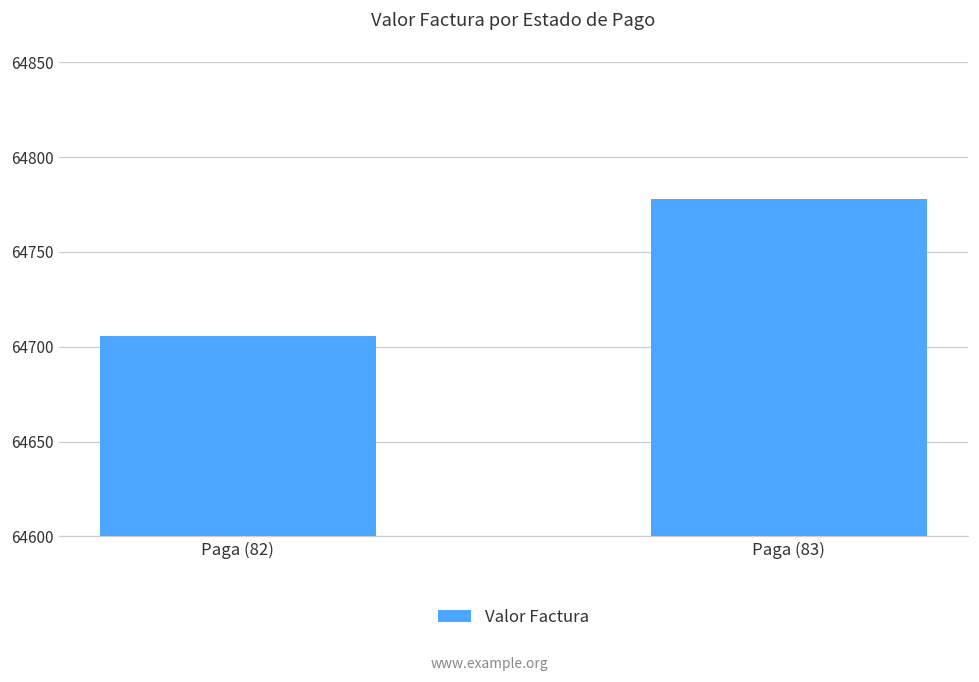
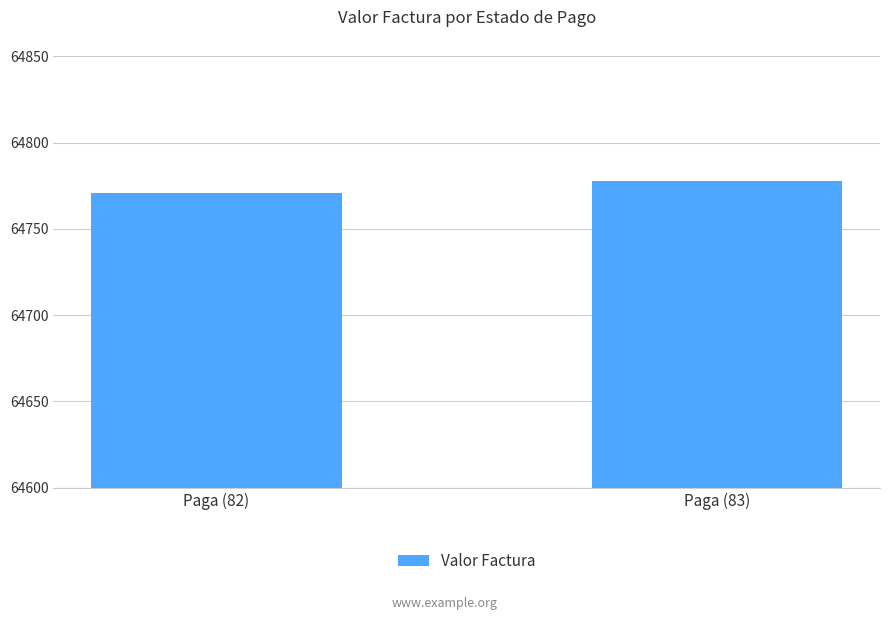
  {
-   "Paga (82)": 64706,
+   "Paga (82)": 64771,
    "Paga (83)": 64778
  }
